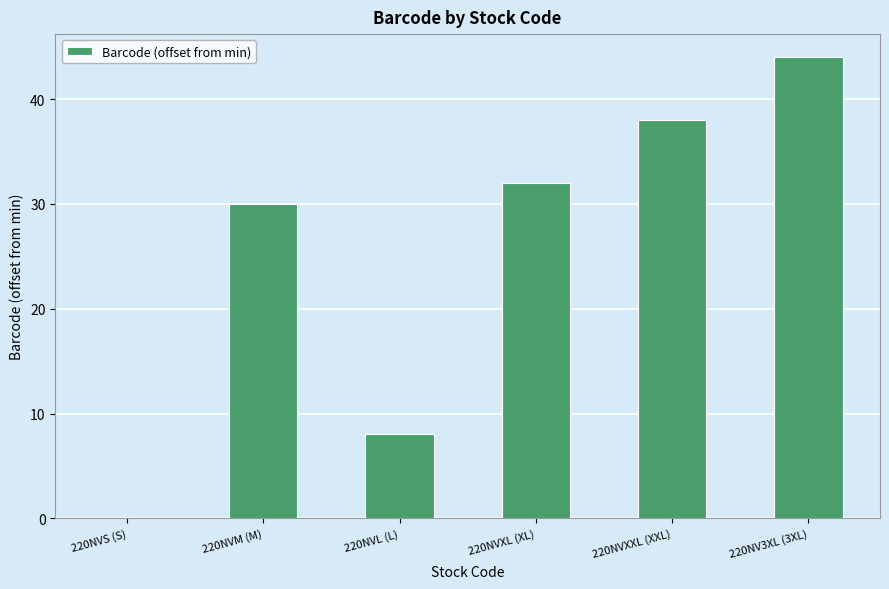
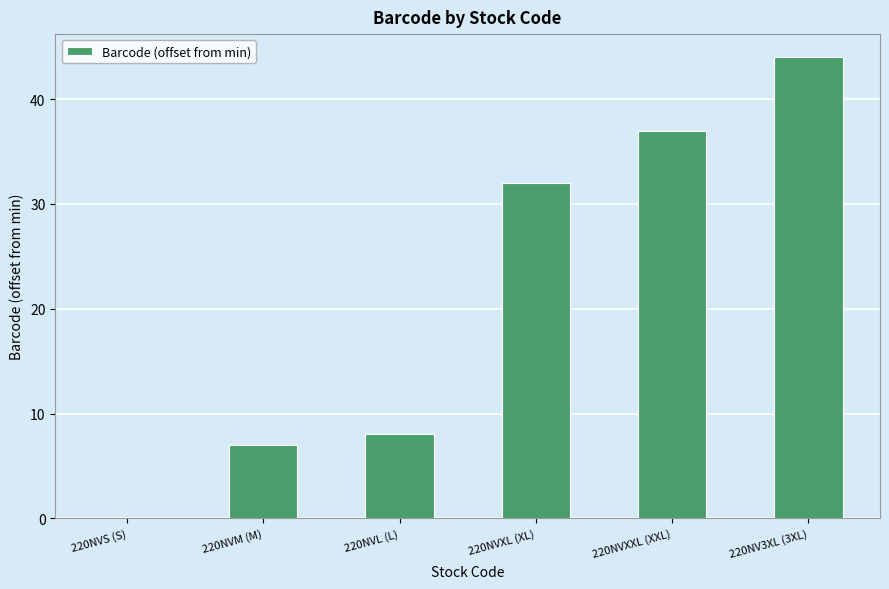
  {
    "220NVS (S)": 0.0,
-   "220NVM (M)": 30.0,
+   "220NVM (M)": 7.0,
    "220NVL (L)": 8.0,
    "220NVXL (XL)": 32.0,
-   "220NVXXL (XXL)": 38.0,
+   "220NVXXL (XXL)": 37.0,
    "220NV3XL (3XL)": 44.0
  }
